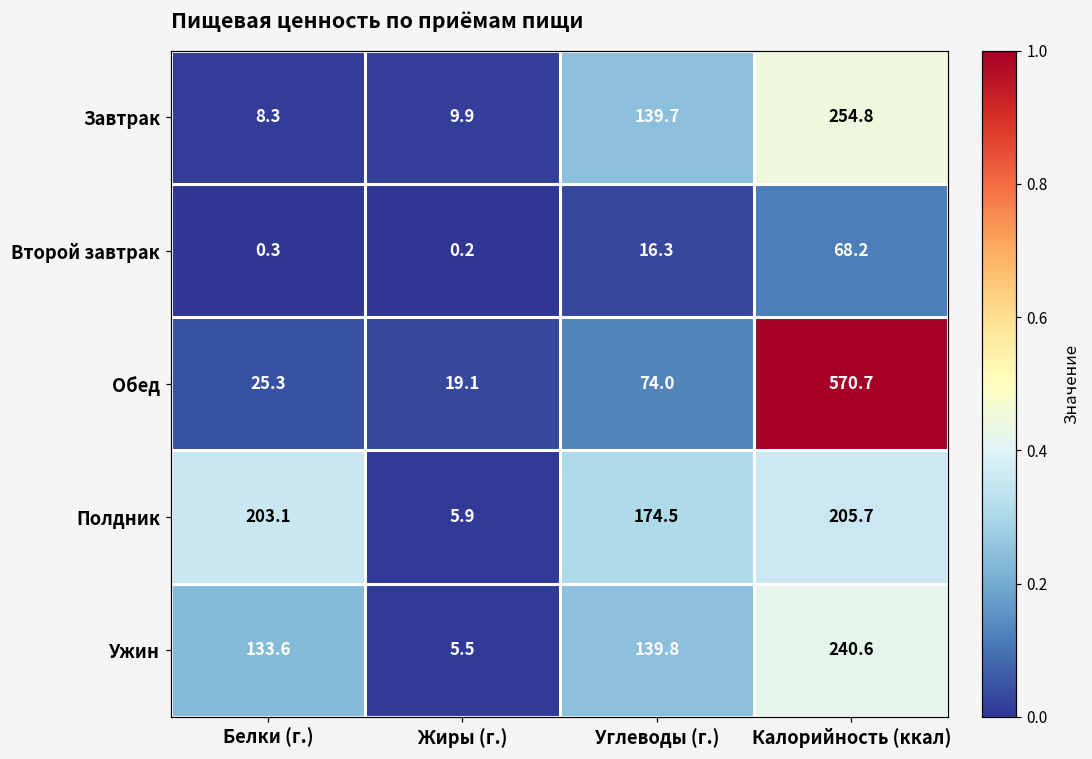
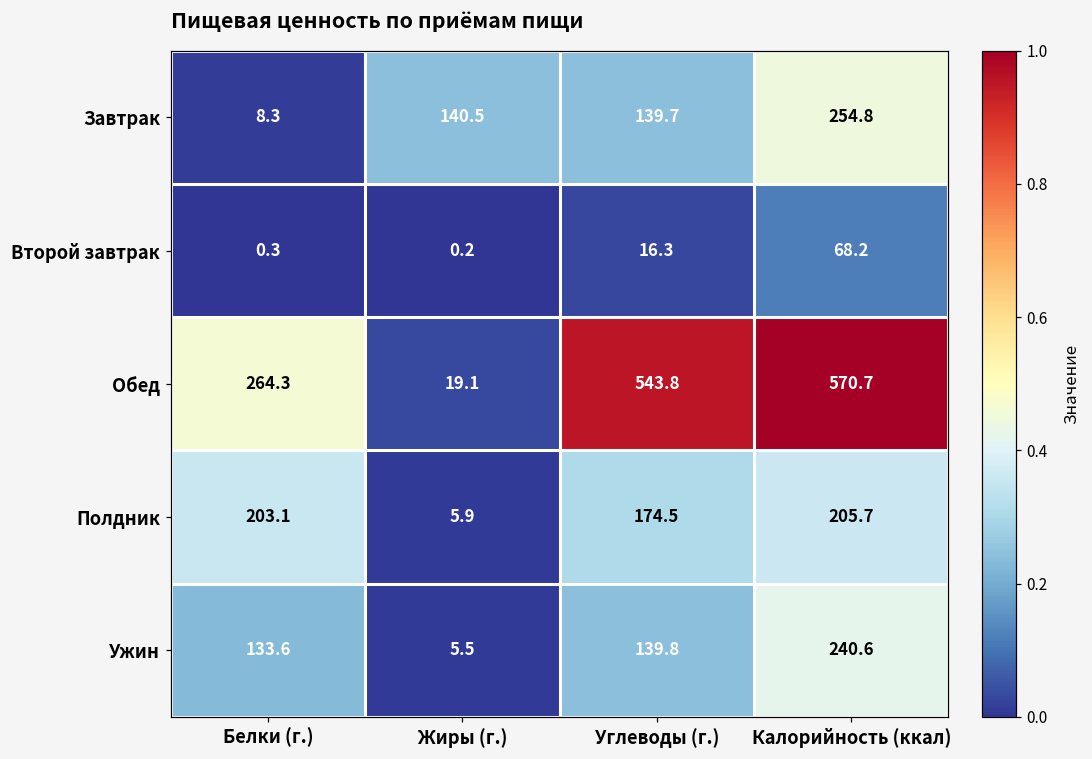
  {
    "Завтрак": {
      "Белки (г.)": 8.3,
-     "Жиры (г.)": 9.9,
+     "Жиры (г.)": 140.5,
      "Углеводы (г.)": 139.7,
      "Калорийность (ккал)": 254.8
    },
    "Второй завтрак": {
      "Белки (г.)": 0.3,
      "Жиры (г.)": 0.2,
      "Углеводы (г.)": 16.3,
      "Калорийность (ккал)": 68.2
    },
    "Обед": {
-     "Белки (г.)": 25.3,
+     "Белки (г.)": 264.3,
      "Жиры (г.)": 19.1,
-     "Углеводы (г.)": 74.0,
+     "Углеводы (г.)": 543.8,
      "Калорийность (ккал)": 570.7
    },
    "Полдник": {
      "Белки (г.)": 203.1,
      "Жиры (г.)": 5.9,
      "Углеводы (г.)": 174.5,
      "Калорийность (ккал)": 205.7
    },
    "Ужин": {
      "Белки (г.)": 133.6,
      "Жиры (г.)": 5.5,
      "Углеводы (г.)": 139.8,
      "Калорийность (ккал)": 240.6
    }
  }
